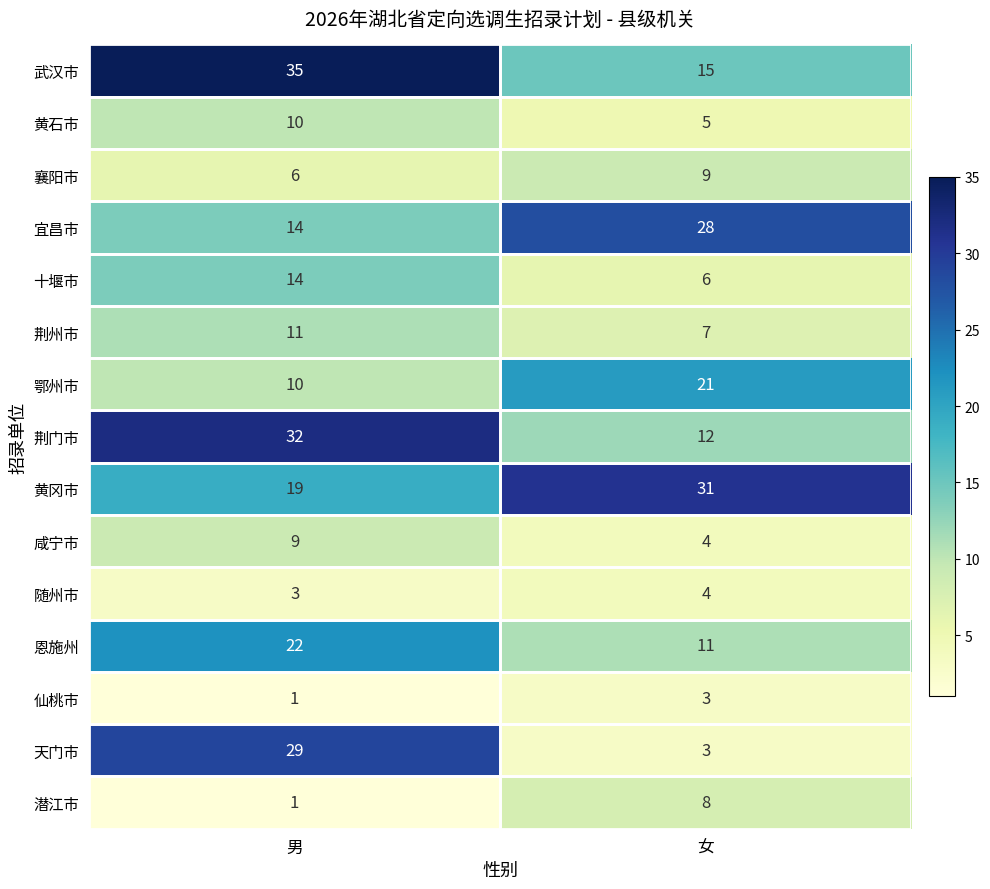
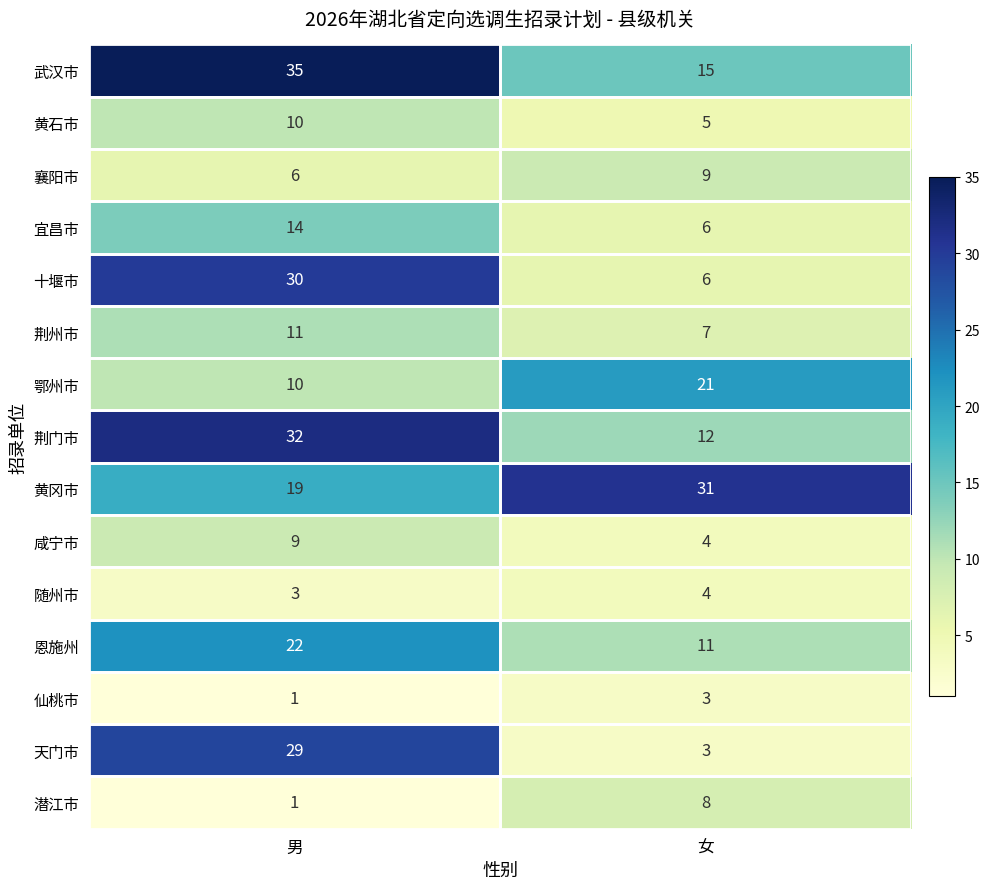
  {
    "武汉市": {
      "男": 35,
      "女": 15
    },
    "黄石市": {
      "男": 10,
      "女": 5
    },
    "襄阳市": {
      "男": 6,
      "女": 9
    },
    "宜昌市": {
      "男": 14,
-     "女": 28
+     "女": 6
    },
    "十堰市": {
-     "男": 14,
+     "男": 30,
      "女": 6
    },
    "荆州市": {
      "男": 11,
      "女": 7
    },
    "鄂州市": {
      "男": 10,
      "女": 21
    },
    "荆门市": {
      "男": 32,
      "女": 12
    },
    "黄冈市": {
      "男": 19,
      "女": 31
    },
    "咸宁市": {
      "男": 9,
      "女": 4
    },
    "随州市": {
      "男": 3,
      "女": 4
    },
    "恩施州": {
      "男": 22,
      "女": 11
    },
    "仙桃市": {
      "男": 1,
      "女": 3
    },
    "天门市": {
      "男": 29,
      "女": 3
    },
    "潜江市": {
      "男": 1,
      "女": 8
    }
  }
